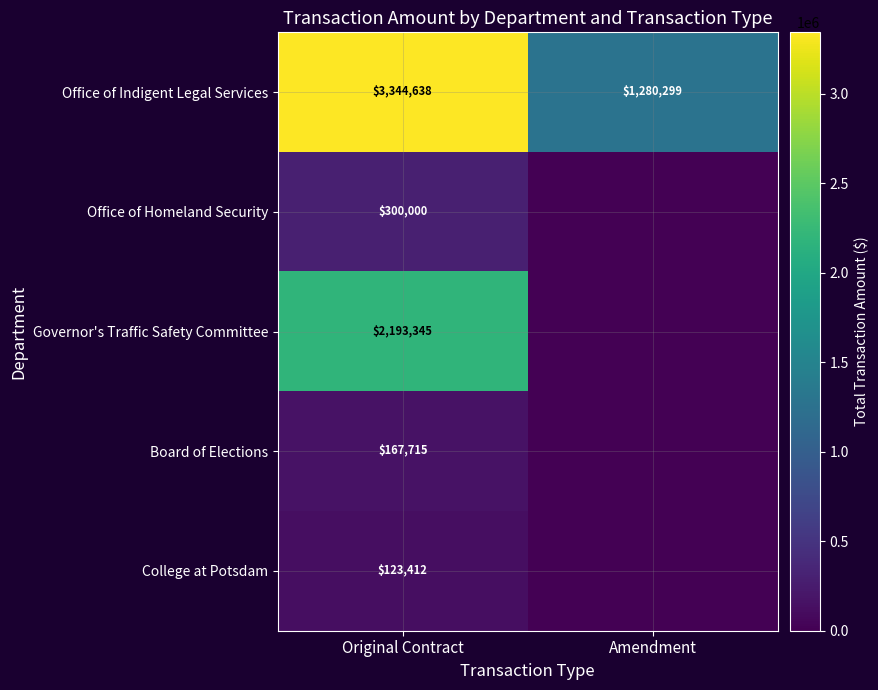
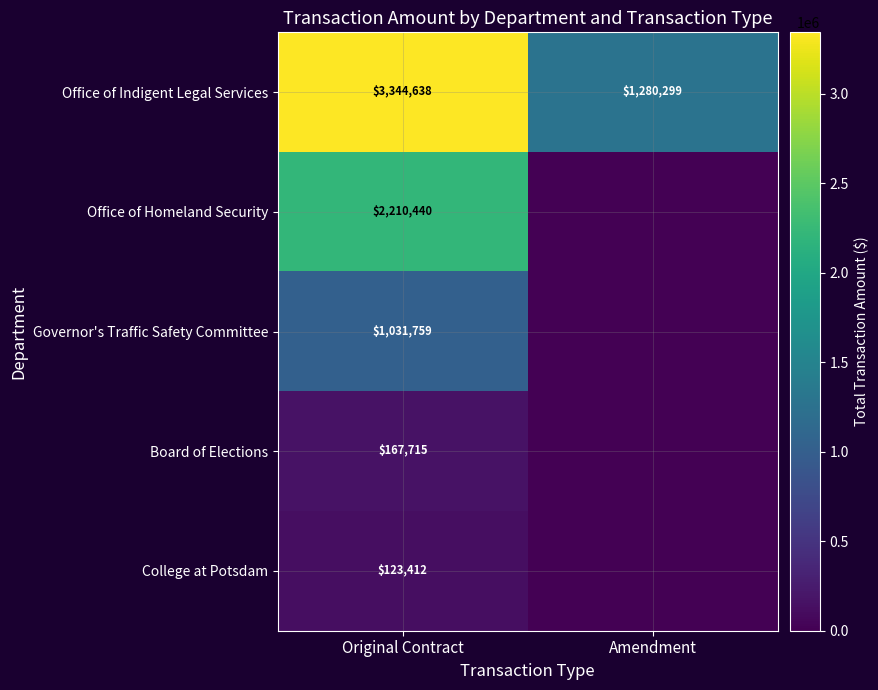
  {
    "Office of Indigent Legal Services": {
      "Original Contract": "$3,344,638",
      "Amendment": "$1,280,299"
    },
    "Office of Homeland Security": {
-     "Original Contract": "$300,000"
+     "Original Contract": "$2,210,440"
    },
    "Governor's Traffic Safety Committee": {
-     "Original Contract": "$2,193,345"
+     "Original Contract": "$1,031,759"
    },
    "Board of Elections": {
      "Original Contract": "$167,715"
    },
    "College at Potsdam": {
      "Original Contract": "$123,412"
    }
  }
